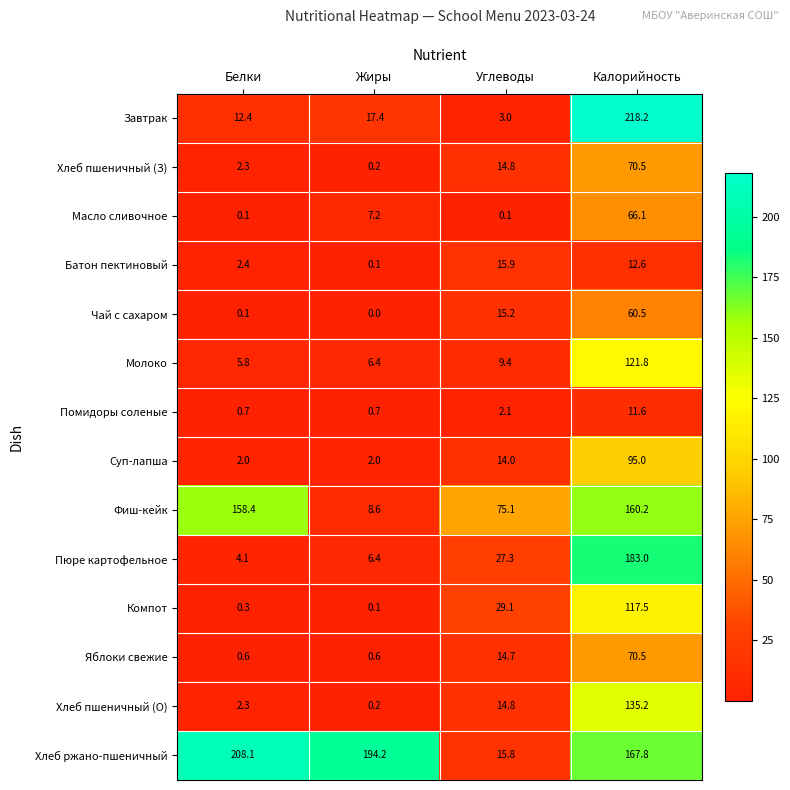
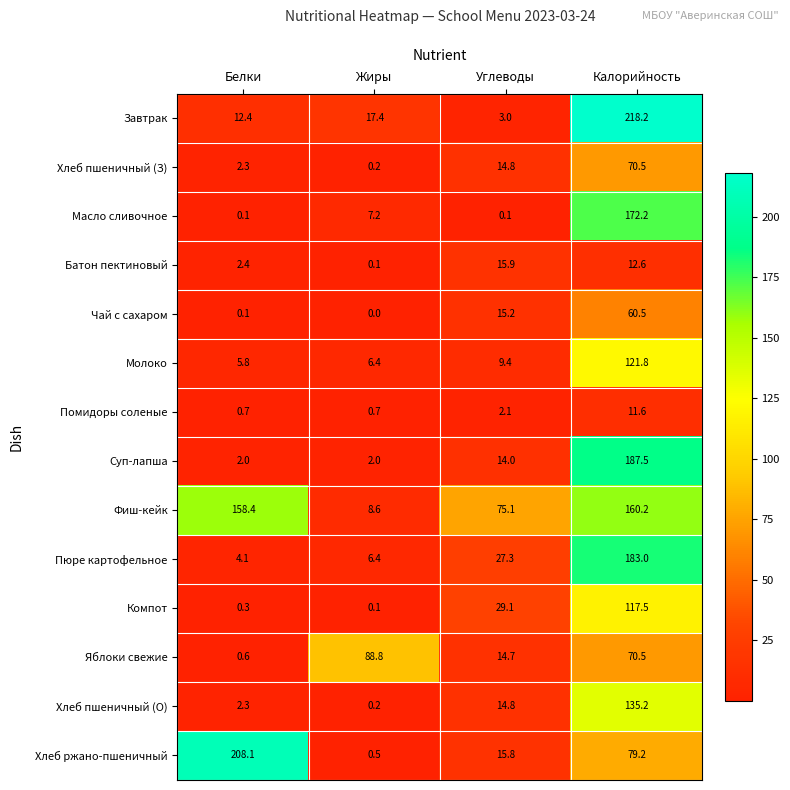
  {
    "Завтрак": {
      "Белки": 12.4,
      "Жиры": 17.4,
      "Углеводы": 3.0,
      "Калорийность": 218.2
    },
    "Хлеб пшеничный (З)": {
      "Белки": 2.3,
      "Жиры": 0.2,
      "Углеводы": 14.8,
      "Калорийность": 70.5
    },
    "Масло сливочное": {
      "Белки": 0.1,
      "Жиры": 7.2,
      "Углеводы": 0.1,
-     "Калорийность": 66.1
+     "Калорийность": 172.2
    },
    "Батон пектиновый": {
      "Белки": 2.4,
      "Жиры": 0.1,
      "Углеводы": 15.9,
      "Калорийность": 12.6
    },
    "Чай с сахаром": {
      "Белки": 0.1,
      "Жиры": 0.0,
      "Углеводы": 15.2,
      "Калорийность": 60.5
    },
    "Молоко": {
      "Белки": 5.8,
      "Жиры": 6.4,
      "Углеводы": 9.4,
      "Калорийность": 121.8
    },
    "Помидоры соленые": {
      "Белки": 0.7,
      "Жиры": 0.7,
      "Углеводы": 2.1,
      "Калорийность": 11.6
    },
    "Суп-лапша": {
      "Белки": 2.0,
      "Жиры": 2.0,
      "Углеводы": 14.0,
-     "Калорийность": 95.0
+     "Калорийность": 187.5
    },
    "Фиш-кейк": {
      "Белки": 158.4,
      "Жиры": 8.6,
      "Углеводы": 75.1,
      "Калорийность": 160.2
    },
    "Пюре картофельное": {
      "Белки": 4.1,
      "Жиры": 6.4,
      "Углеводы": 27.3,
      "Калорийность": 183.0
    },
    "Компот": {
      "Белки": 0.3,
      "Жиры": 0.1,
      "Углеводы": 29.1,
      "Калорийность": 117.5
    },
    "Яблоки свежие": {
      "Белки": 0.6,
-     "Жиры": 0.6,
+     "Жиры": 88.8,
      "Углеводы": 14.7,
      "Калорийность": 70.5
    },
    "Хлеб пшеничный (О)": {
      "Белки": 2.3,
      "Жиры": 0.2,
      "Углеводы": 14.8,
      "Калорийность": 135.2
    },
    "Хлеб ржано-пшеничный": {
      "Белки": 208.1,
-     "Жиры": 194.2,
+     "Жиры": 0.5,
      "Углеводы": 15.8,
-     "Калорийность": 167.8
+     "Калорийность": 79.2
    }
  }
